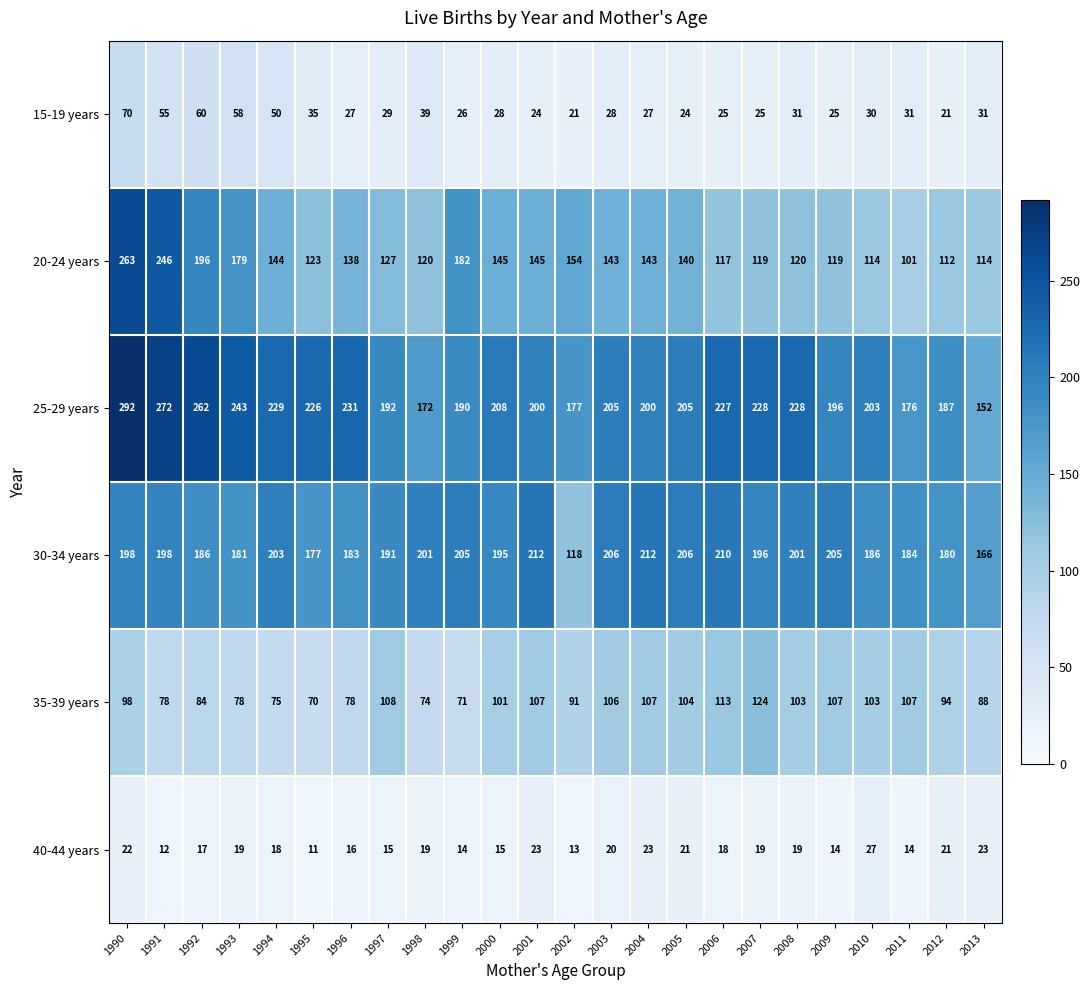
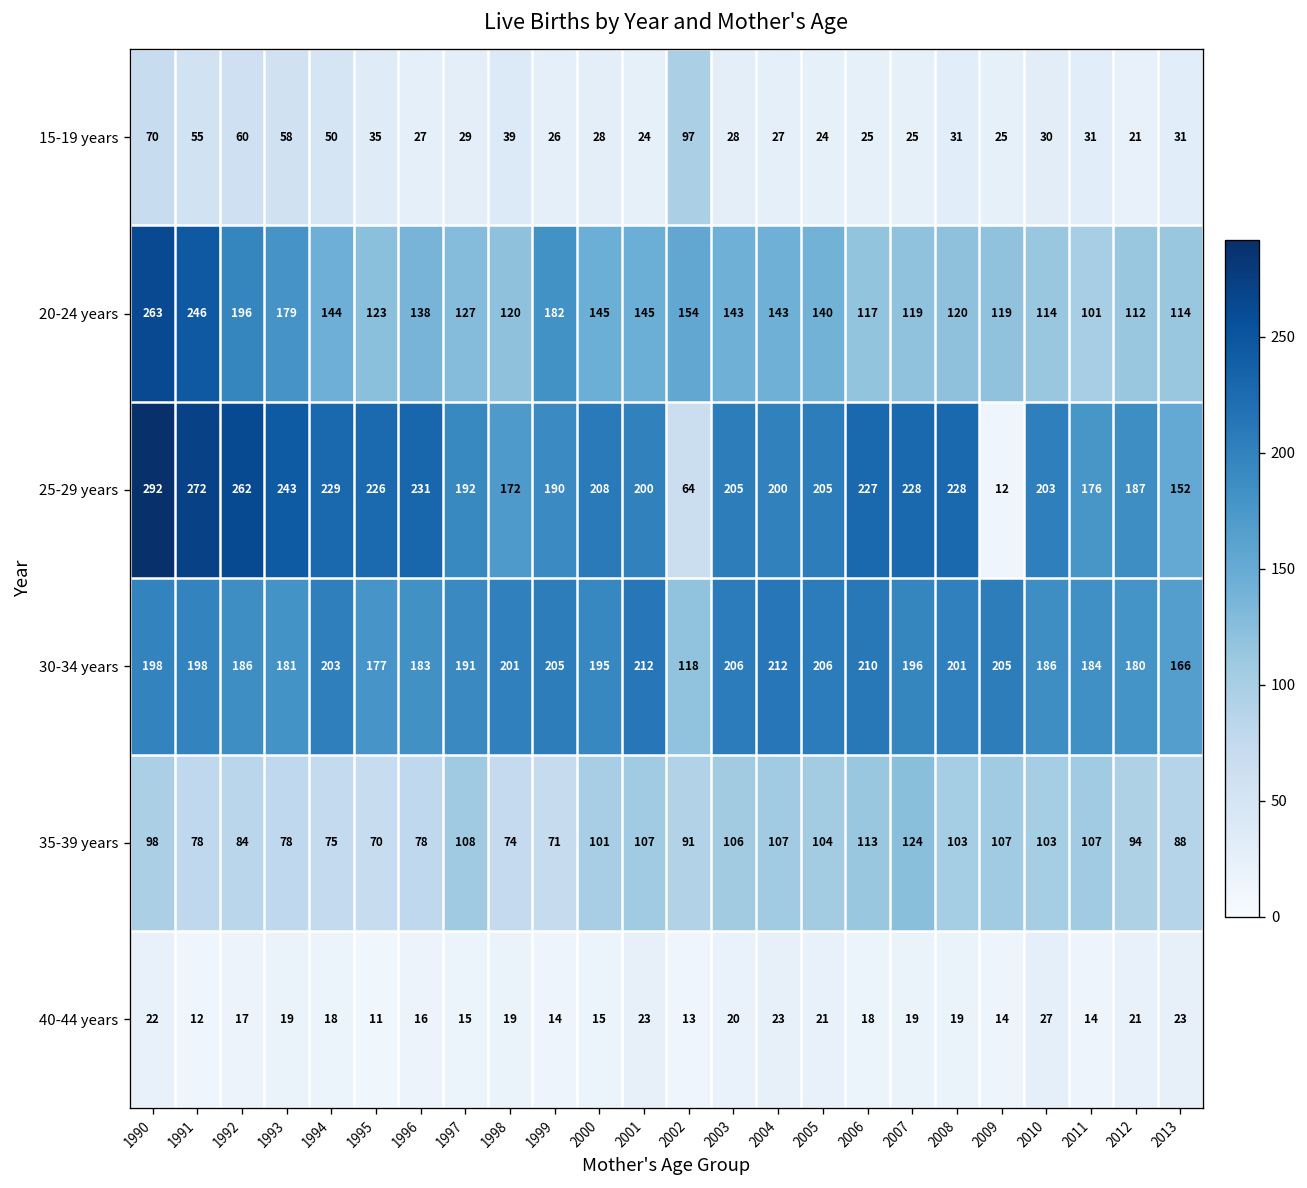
  {
    "15-19 years": {
      "1990": 70,
      "1991": 55,
      "1992": 60,
      "1993": 58,
      "1994": 50,
      "1995": 35,
      "1996": 27,
      "1997": 29,
      "1998": 39,
      "1999": 26,
      "2000": 28,
      "2001": 24,
-     "2002": 21,
+     "2002": 97,
      "2003": 28,
      "2004": 27,
      "2005": 24,
      "2006": 25,
      "2007": 25,
      "2008": 31,
      "2009": 25,
      "2010": 30,
      "2011": 31,
      "2012": 21,
      "2013": 31
    },
    "20-24 years": {
      "1990": 263,
      "1991": 246,
      "1992": 196,
      "1993": 179,
      "1994": 144,
      "1995": 123,
      "1996": 138,
      "1997": 127,
      "1998": 120,
      "1999": 182,
      "2000": 145,
      "2001": 145,
      "2002": 154,
      "2003": 143,
      "2004": 143,
      "2005": 140,
      "2006": 117,
      "2007": 119,
      "2008": 120,
      "2009": 119,
      "2010": 114,
      "2011": 101,
      "2012": 112,
      "2013": 114
    },
    "25-29 years": {
      "1990": 292,
      "1991": 272,
      "1992": 262,
      "1993": 243,
      "1994": 229,
      "1995": 226,
      "1996": 231,
      "1997": 192,
      "1998": 172,
      "1999": 190,
      "2000": 208,
      "2001": 200,
-     "2002": 177,
+     "2002": 64,
      "2003": 205,
      "2004": 200,
      "2005": 205,
      "2006": 227,
      "2007": 228,
      "2008": 228,
-     "2009": 196,
+     "2009": 12,
      "2010": 203,
      "2011": 176,
      "2012": 187,
      "2013": 152
    },
    "30-34 years": {
      "1990": 198,
      "1991": 198,
      "1992": 186,
      "1993": 181,
      "1994": 203,
      "1995": 177,
      "1996": 183,
      "1997": 191,
      "1998": 201,
      "1999": 205,
      "2000": 195,
      "2001": 212,
      "2002": 118,
      "2003": 206,
      "2004": 212,
      "2005": 206,
      "2006": 210,
      "2007": 196,
      "2008": 201,
      "2009": 205,
      "2010": 186,
      "2011": 184,
      "2012": 180,
      "2013": 166
    },
    "35-39 years": {
      "1990": 98,
      "1991": 78,
      "1992": 84,
      "1993": 78,
      "1994": 75,
      "1995": 70,
      "1996": 78,
      "1997": 108,
      "1998": 74,
      "1999": 71,
      "2000": 101,
      "2001": 107,
      "2002": 91,
      "2003": 106,
      "2004": 107,
      "2005": 104,
      "2006": 113,
      "2007": 124,
      "2008": 103,
      "2009": 107,
      "2010": 103,
      "2011": 107,
      "2012": 94,
      "2013": 88
    },
    "40-44 years": {
      "1990": 22,
      "1991": 12,
      "1992": 17,
      "1993": 19,
      "1994": 18,
      "1995": 11,
      "1996": 16,
      "1997": 15,
      "1998": 19,
      "1999": 14,
      "2000": 15,
      "2001": 23,
      "2002": 13,
      "2003": 20,
      "2004": 23,
      "2005": 21,
      "2006": 18,
      "2007": 19,
      "2008": 19,
      "2009": 14,
      "2010": 27,
      "2011": 14,
      "2012": 21,
      "2013": 23
    }
  }
